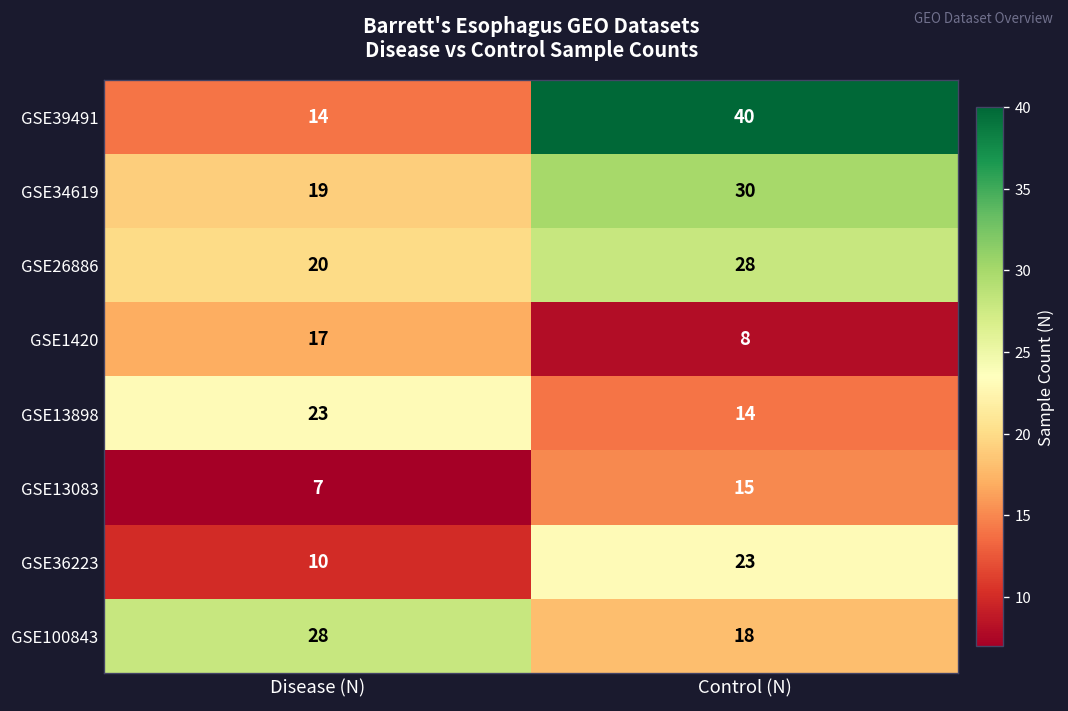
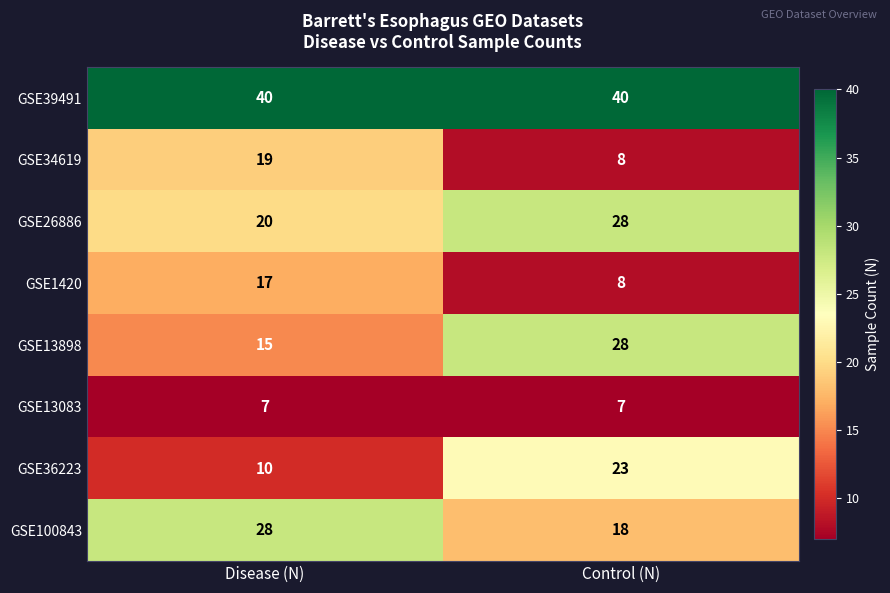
  {
    "GSE39491": {
-     "Disease (N)": 14,
+     "Disease (N)": 40,
      "Control (N)": 40
    },
    "GSE34619": {
      "Disease (N)": 19,
-     "Control (N)": 30
+     "Control (N)": 8
    },
    "GSE26886": {
      "Disease (N)": 20,
      "Control (N)": 28
    },
    "GSE1420": {
      "Disease (N)": 17,
      "Control (N)": 8
    },
    "GSE13898": {
-     "Disease (N)": 23,
-     "Control (N)": 14
+     "Disease (N)": 15,
+     "Control (N)": 28
    },
    "GSE13083": {
      "Disease (N)": 7,
-     "Control (N)": 15
+     "Control (N)": 7
    },
    "GSE36223": {
      "Disease (N)": 10,
      "Control (N)": 23
    },
    "GSE100843": {
      "Disease (N)": 28,
      "Control (N)": 18
    }
  }
